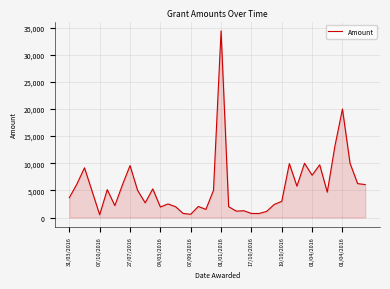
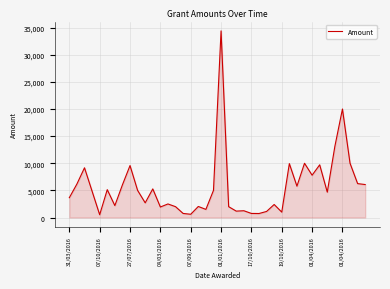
  {
    "31/03/2016": "4,000",
    "07/10/2016": "1,000",
    "27/07/2016": "10,000",
    "07/09/2016": "1,000",
    "01/01/2016": "34,000",
-   "19/10/2016": "3,000"
+   "19/10/2016": "1,000"
  }
